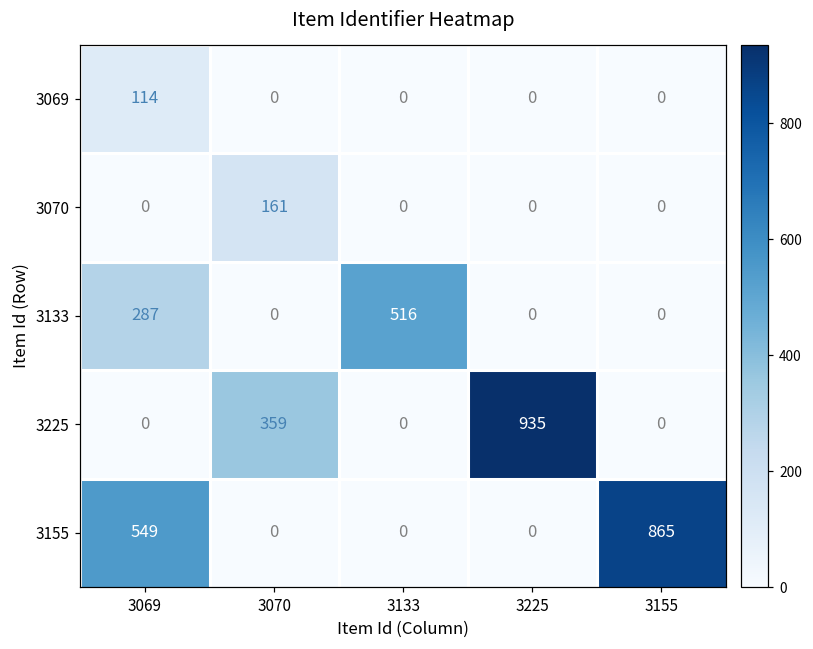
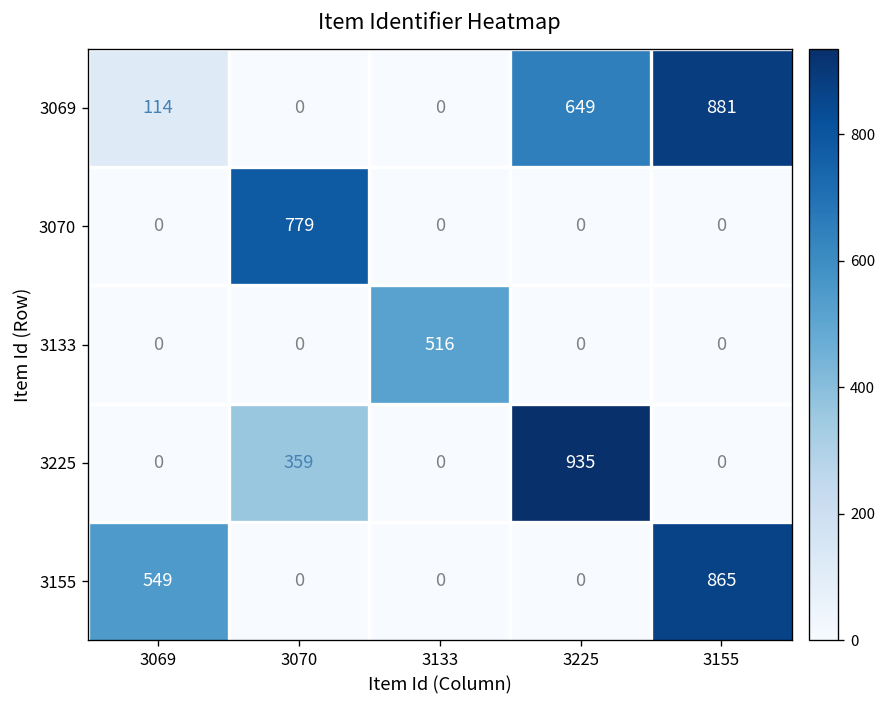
  {
    "3069": {
      "3069": 114,
      "3070": 0,
      "3133": 0,
-     "3225": 0,
-     "3155": 0
+     "3225": 649,
+     "3155": 881
    },
    "3070": {
      "3069": 0,
-     "3070": 161,
+     "3070": 779,
      "3133": 0,
      "3225": 0,
      "3155": 0
    },
    "3133": {
-     "3069": 287,
+     "3069": 0,
      "3070": 0,
      "3133": 516,
      "3225": 0,
      "3155": 0
    },
    "3225": {
      "3069": 0,
      "3070": 359,
      "3133": 0,
      "3225": 935,
      "3155": 0
    },
    "3155": {
      "3069": 549,
      "3070": 0,
      "3133": 0,
      "3225": 0,
      "3155": 865
    }
  }
